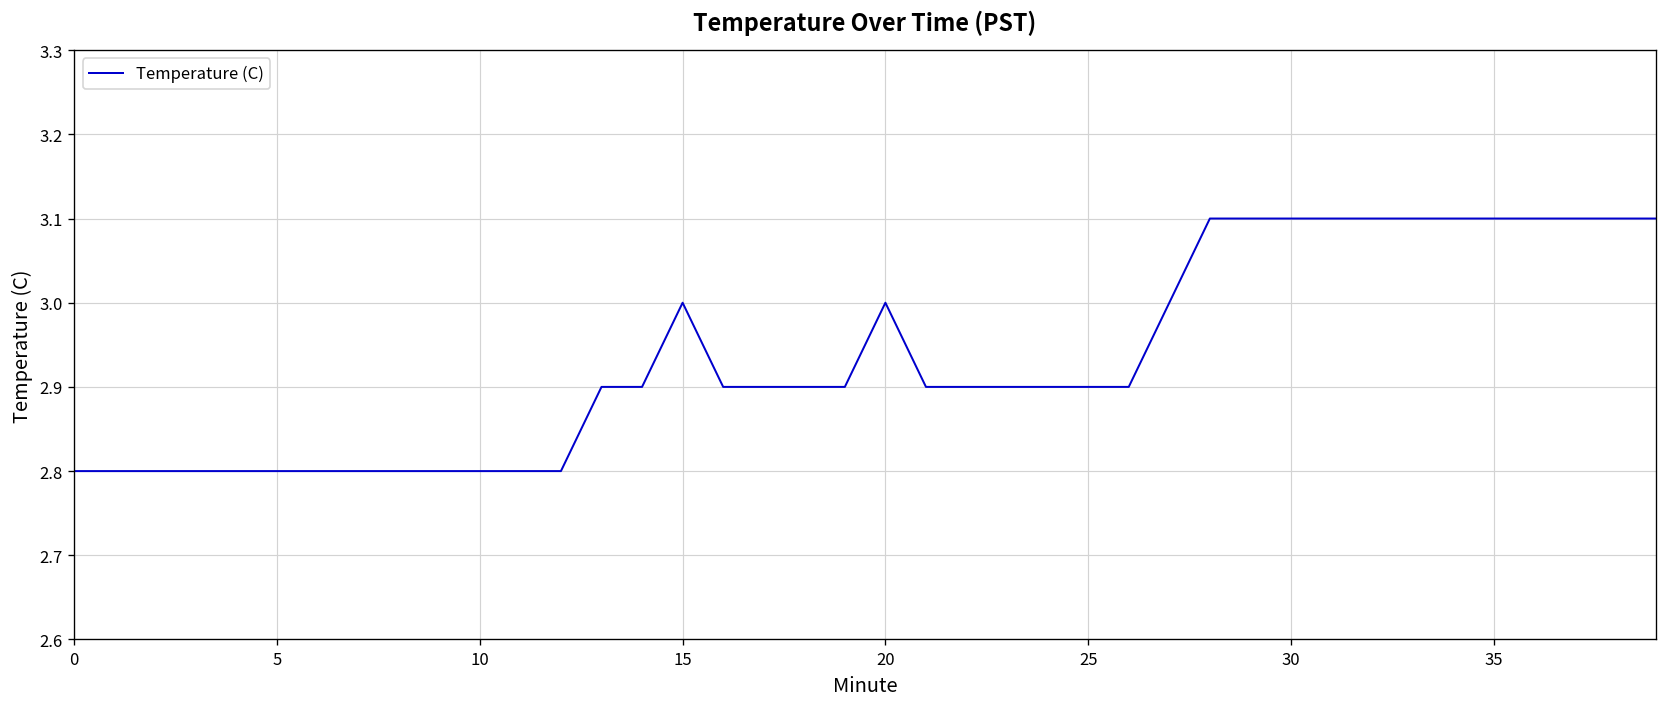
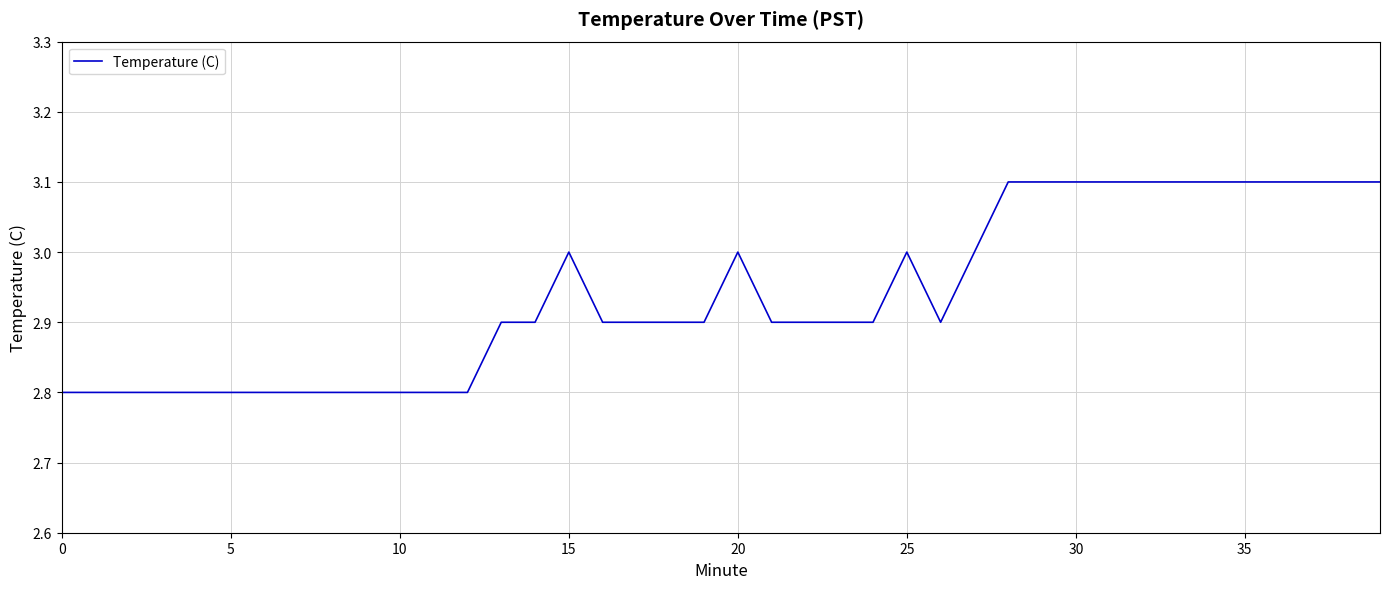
  {
    "0": 2.8,
    "5": 2.8,
    "10": 2.8,
    "15": 3.0,
    "20": 3.0,
-   "25": 2.9,
+   "25": 3.0,
    "30": 3.1,
    "35": 3.1
  }
